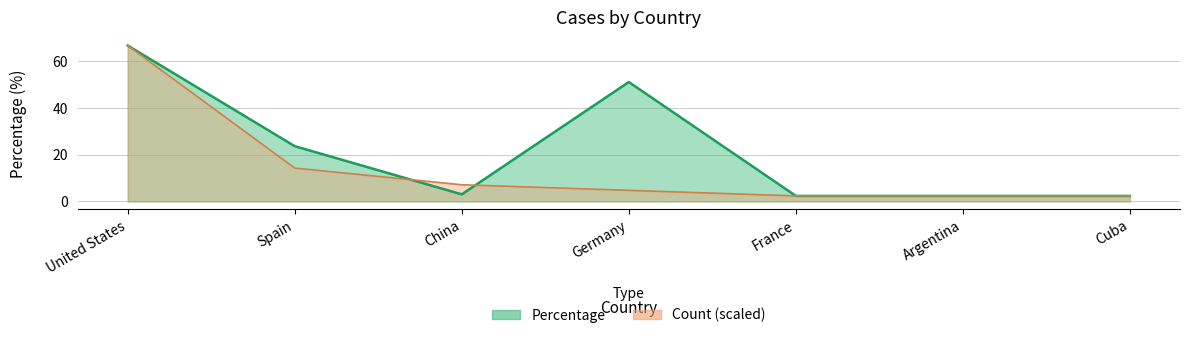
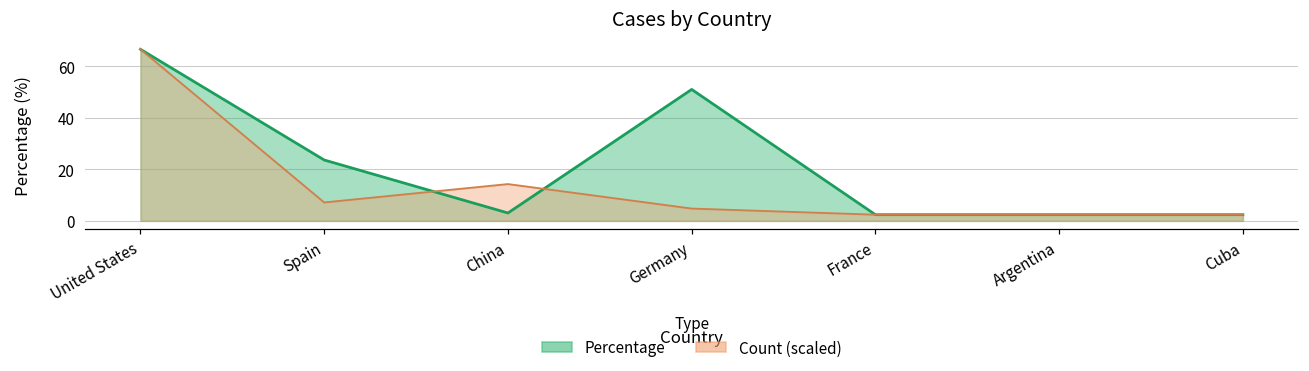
  {
    "Count (scaled)": {
-     "Spain": 14,
-     "China": 7,
+     "Spain": 7,
+     "China": 14,
      "Germany": 5
    }
  }
